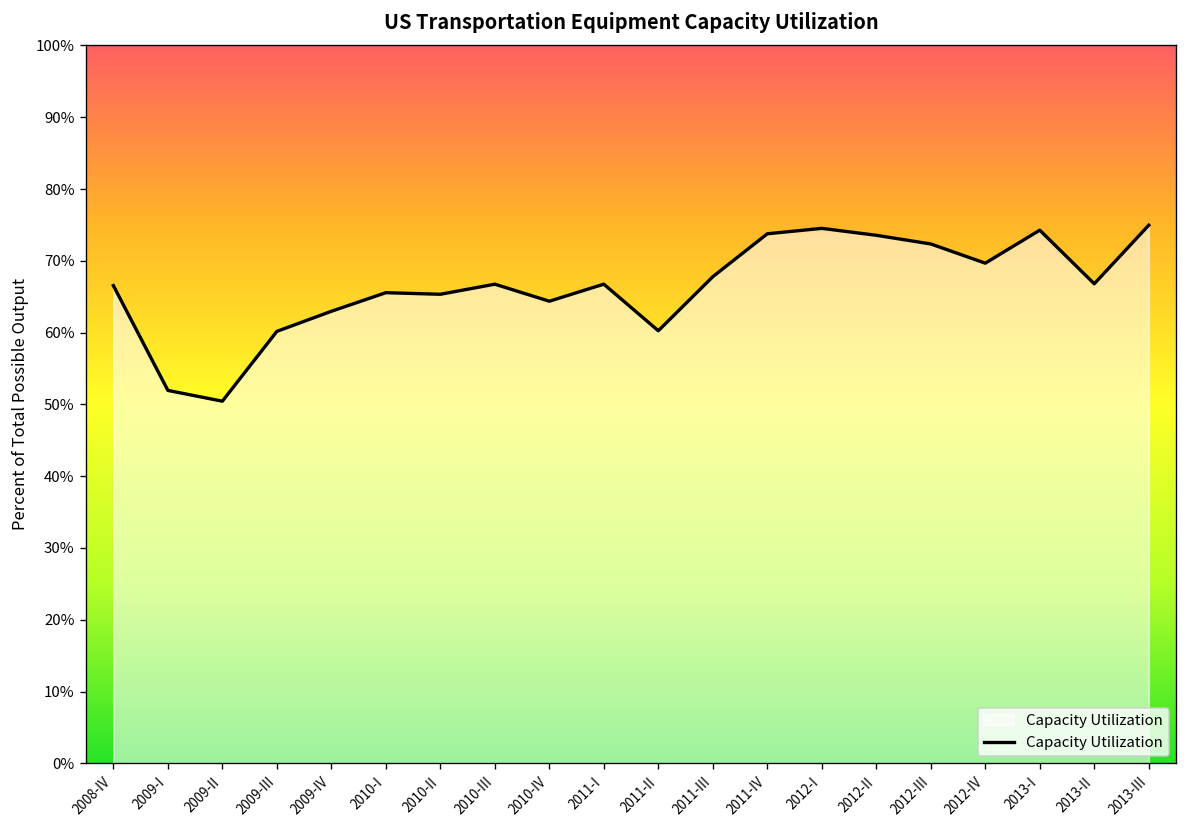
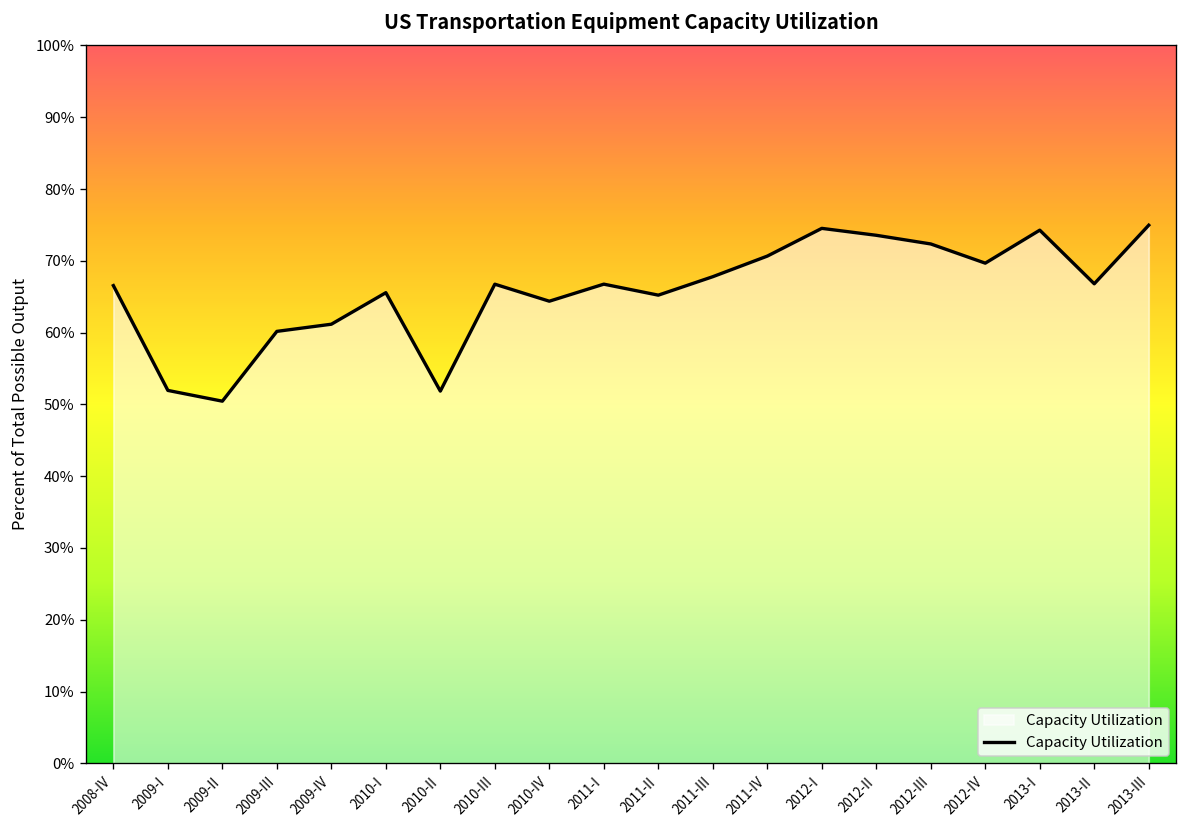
  {
    "2008-IV": "67%",
    "2009-I": "52%",
    "2009-II": "50%",
    "2009-III": "60%",
-   "2009-IV": "63%",
+   "2009-IV": "61%",
    "2010-I": "66%",
-   "2010-II": "65%",
+   "2010-II": "52%",
    "2010-III": "67%",
    "2010-IV": "64%",
    "2011-I": "67%",
-   "2011-II": "60%",
+   "2011-II": "65%",
    "2011-III": "68%",
-   "2011-IV": "74%",
+   "2011-IV": "71%",
    "2012-I": "75%",
    "2012-II": "74%",
    "2012-III": "72%",
    "2012-IV": "70%",
    "2013-I": "74%",
    "2013-II": "67%",
    "2013-III": "75%"
  }
